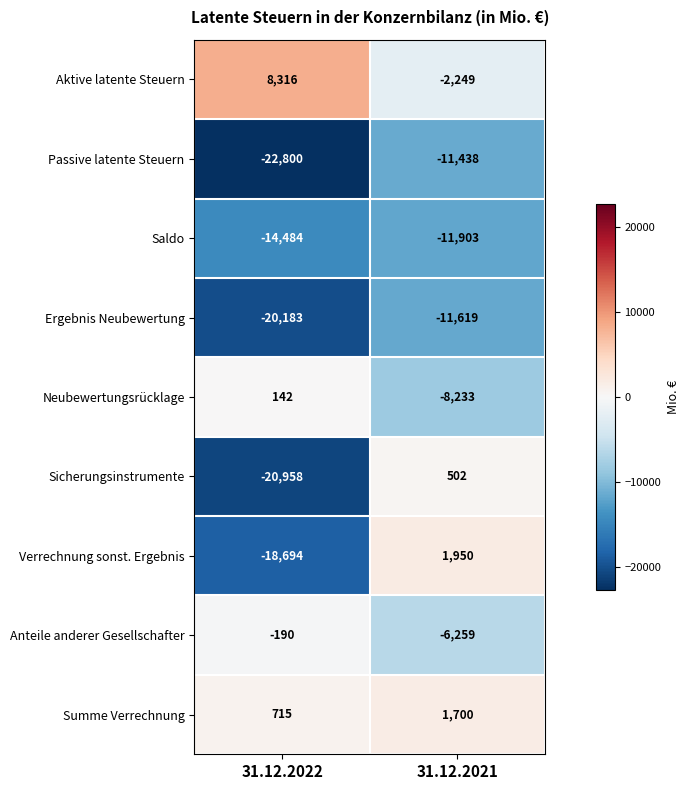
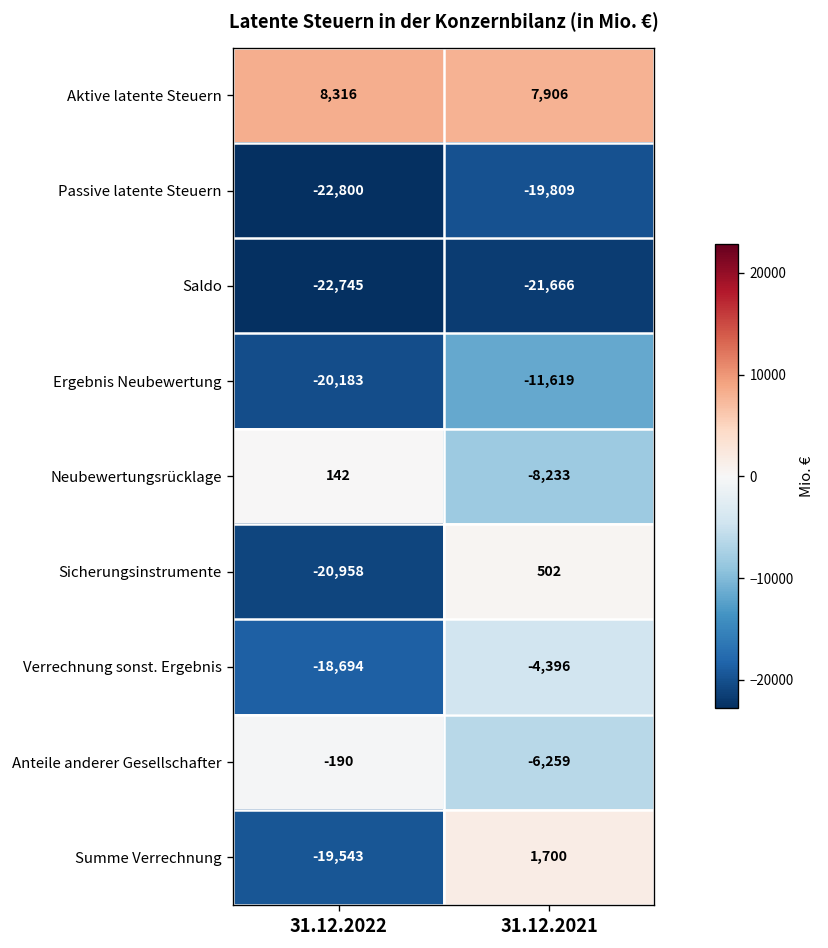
  {
    "Aktive latente Steuern": {
      "31.12.2022": "8,316",
-     "31.12.2021": "-2,249"
+     "31.12.2021": "7,906"
    },
    "Passive latente Steuern": {
      "31.12.2022": "-22,800",
-     "31.12.2021": "-11,438"
+     "31.12.2021": "-19,809"
    },
    "Saldo": {
-     "31.12.2022": "-14,484",
-     "31.12.2021": "-11,903"
+     "31.12.2022": "-22,745",
+     "31.12.2021": "-21,666"
    },
    "Ergebnis Neubewertung": {
      "31.12.2022": "-20,183",
      "31.12.2021": "-11,619"
    },
    "Neubewertungsrücklage": {
      "31.12.2022": "142",
      "31.12.2021": "-8,233"
    },
    "Sicherungsinstrumente": {
      "31.12.2022": "-20,958",
      "31.12.2021": "502"
    },
    "Verrechnung sonst. Ergebnis": {
      "31.12.2022": "-18,694",
-     "31.12.2021": "1,950"
+     "31.12.2021": "-4,396"
    },
    "Anteile anderer Gesellschafter": {
      "31.12.2022": "-190",
      "31.12.2021": "-6,259"
    },
    "Summe Verrechnung": {
-     "31.12.2022": "715",
+     "31.12.2022": "-19,543",
      "31.12.2021": "1,700"
    }
  }
